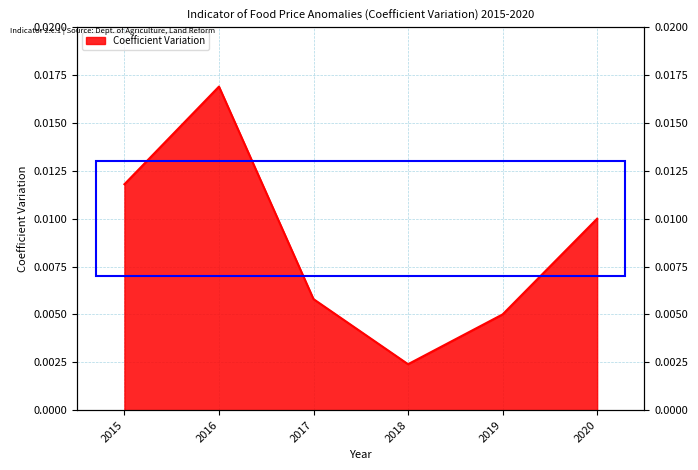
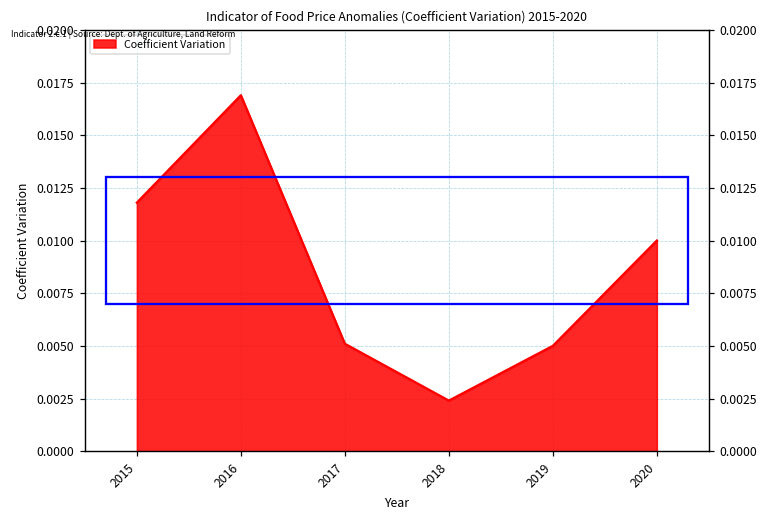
  {
    "2015": 0.0118,
    "2016": 0.0169,
-   "2017": 0.0058,
+   "2017": 0.0051,
    "2018": 0.0024,
    "2019": 0.0050,
    "2020": 0.0100
  }
